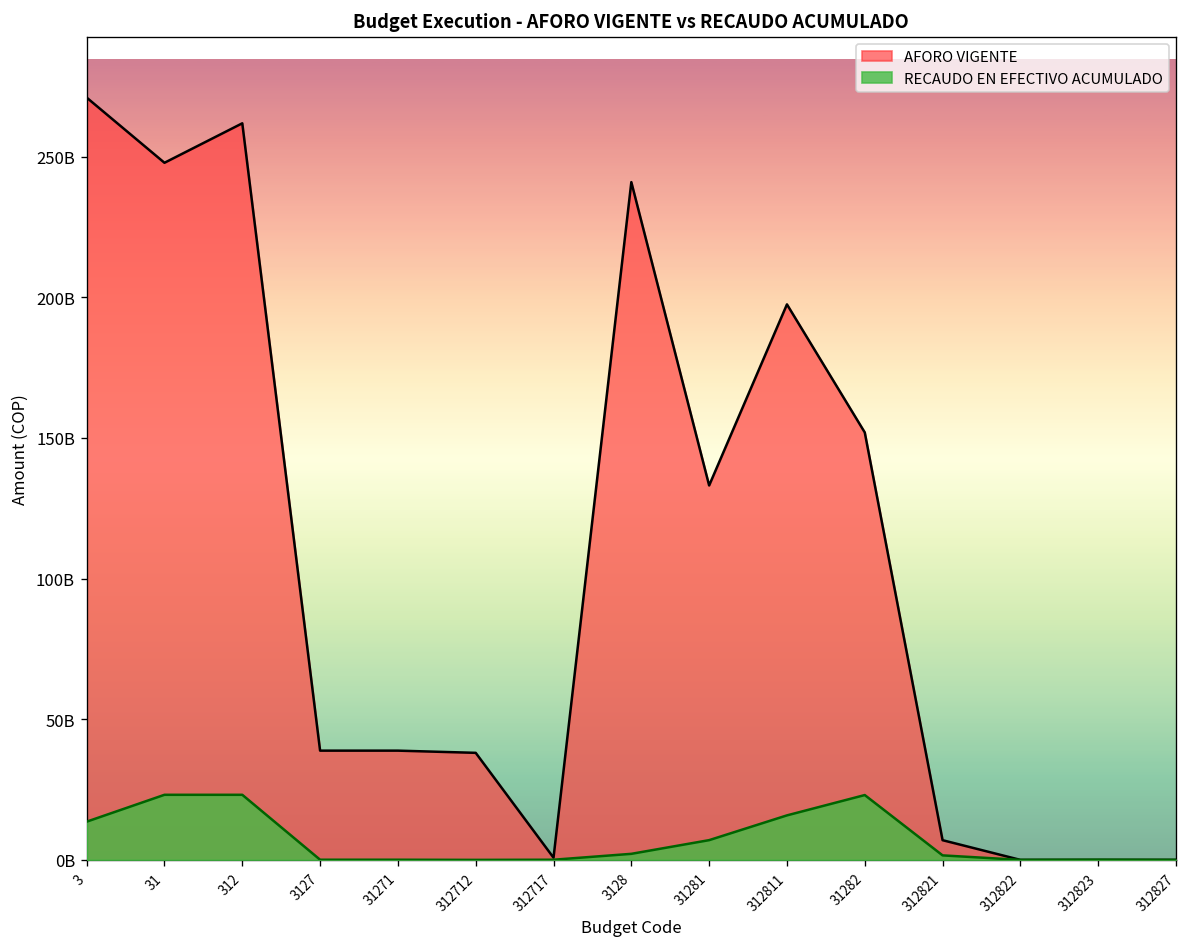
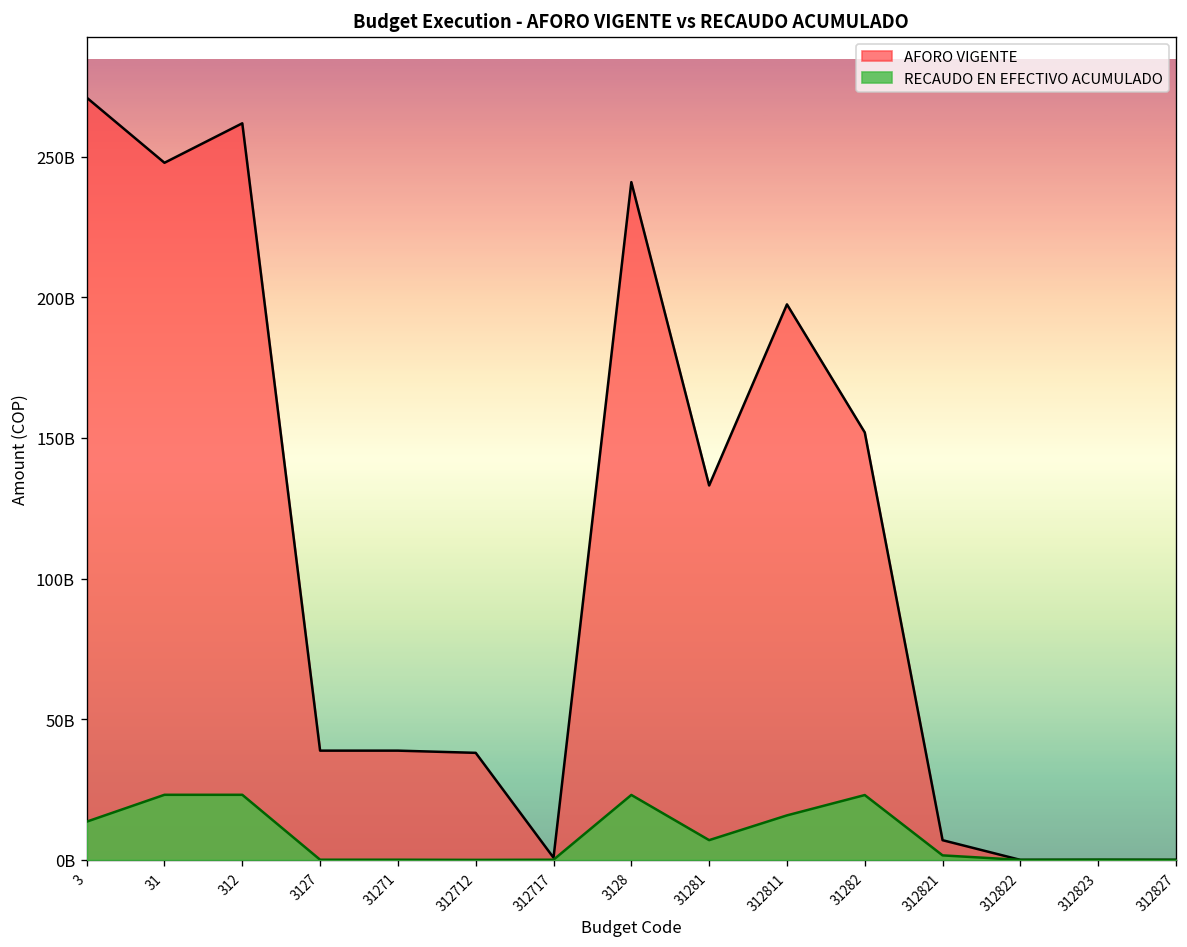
  {
    "AFORO VIGENTE": {
      "3": 271000000000,
      "31": 248000000000,
      "312": 262000000000,
      "3127": 39000000000,
      "31271": 39000000000,
      "312712": 38000000000,
      "3128": 241000000000,
      "31281": 133000000000,
      "312811": 197000000000,
      "31282": 152000000000,
      "312821": 7000000000
    },
    "RECAUDO EN EFECTIVO ACUMULADO": {
      "3": 14000000000,
      "31": 23000000000,
      "312": 23000000000,
      "3127": 0,
      "31271": 0,
      "312712": 0,
-     "3128": 2000000000,
+     "3128": 23000000000,
      "31281": 7000000000,
      "312811": 16000000000,
      "31282": 23000000000,
      "312821": 2000000000
    }
  }
